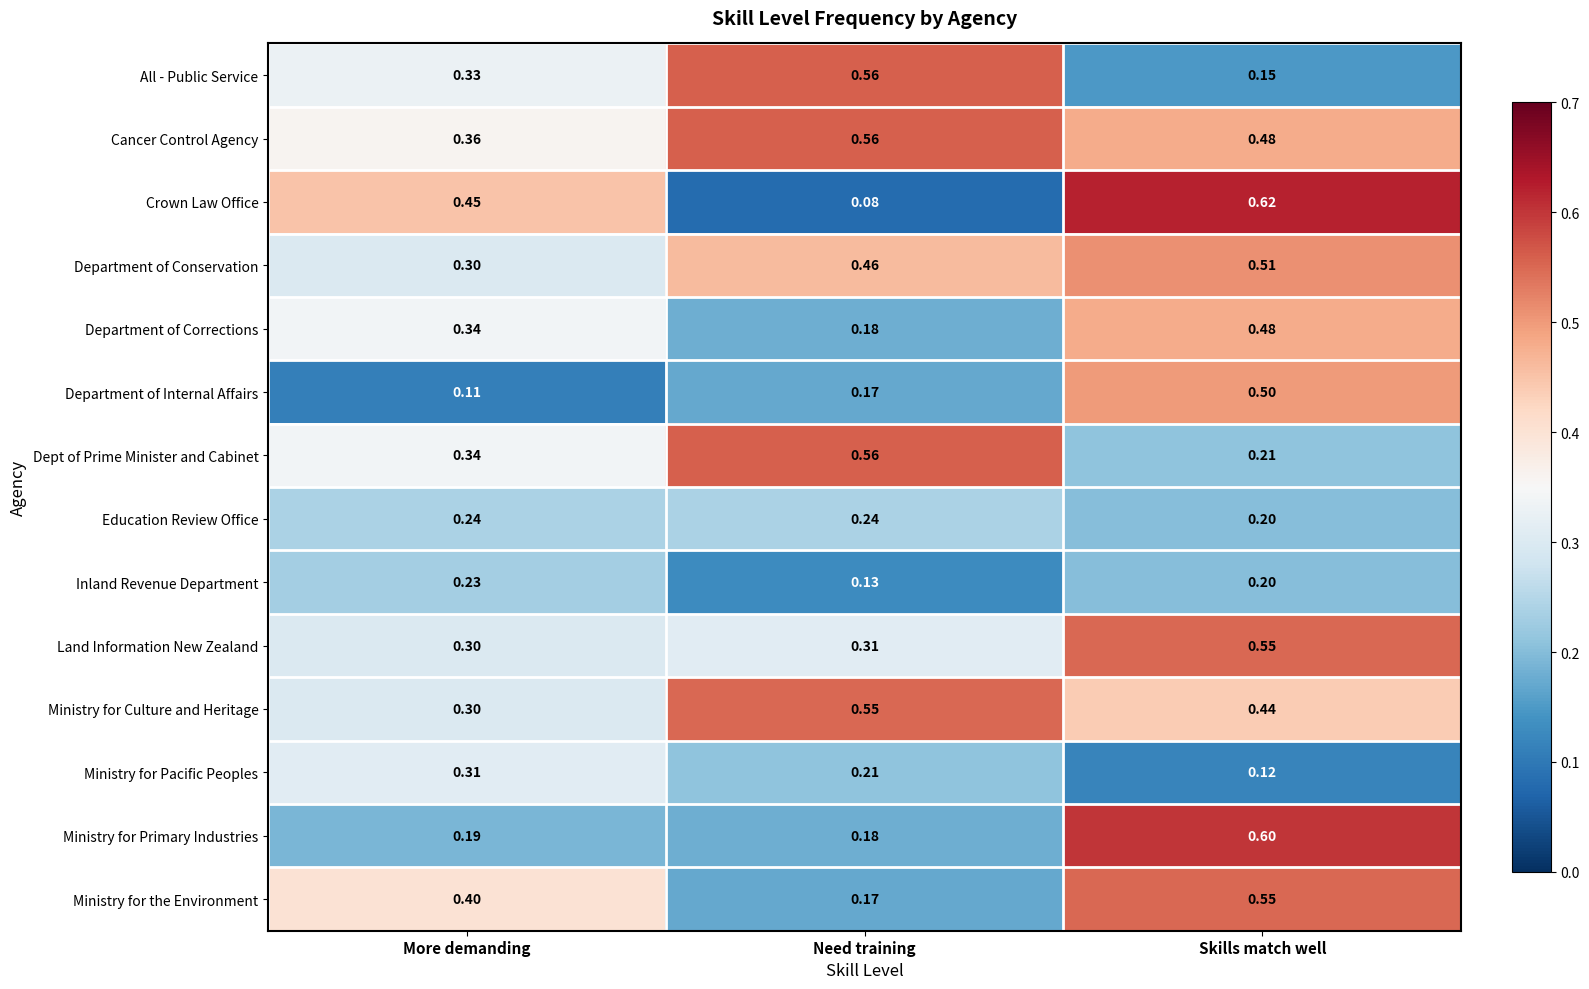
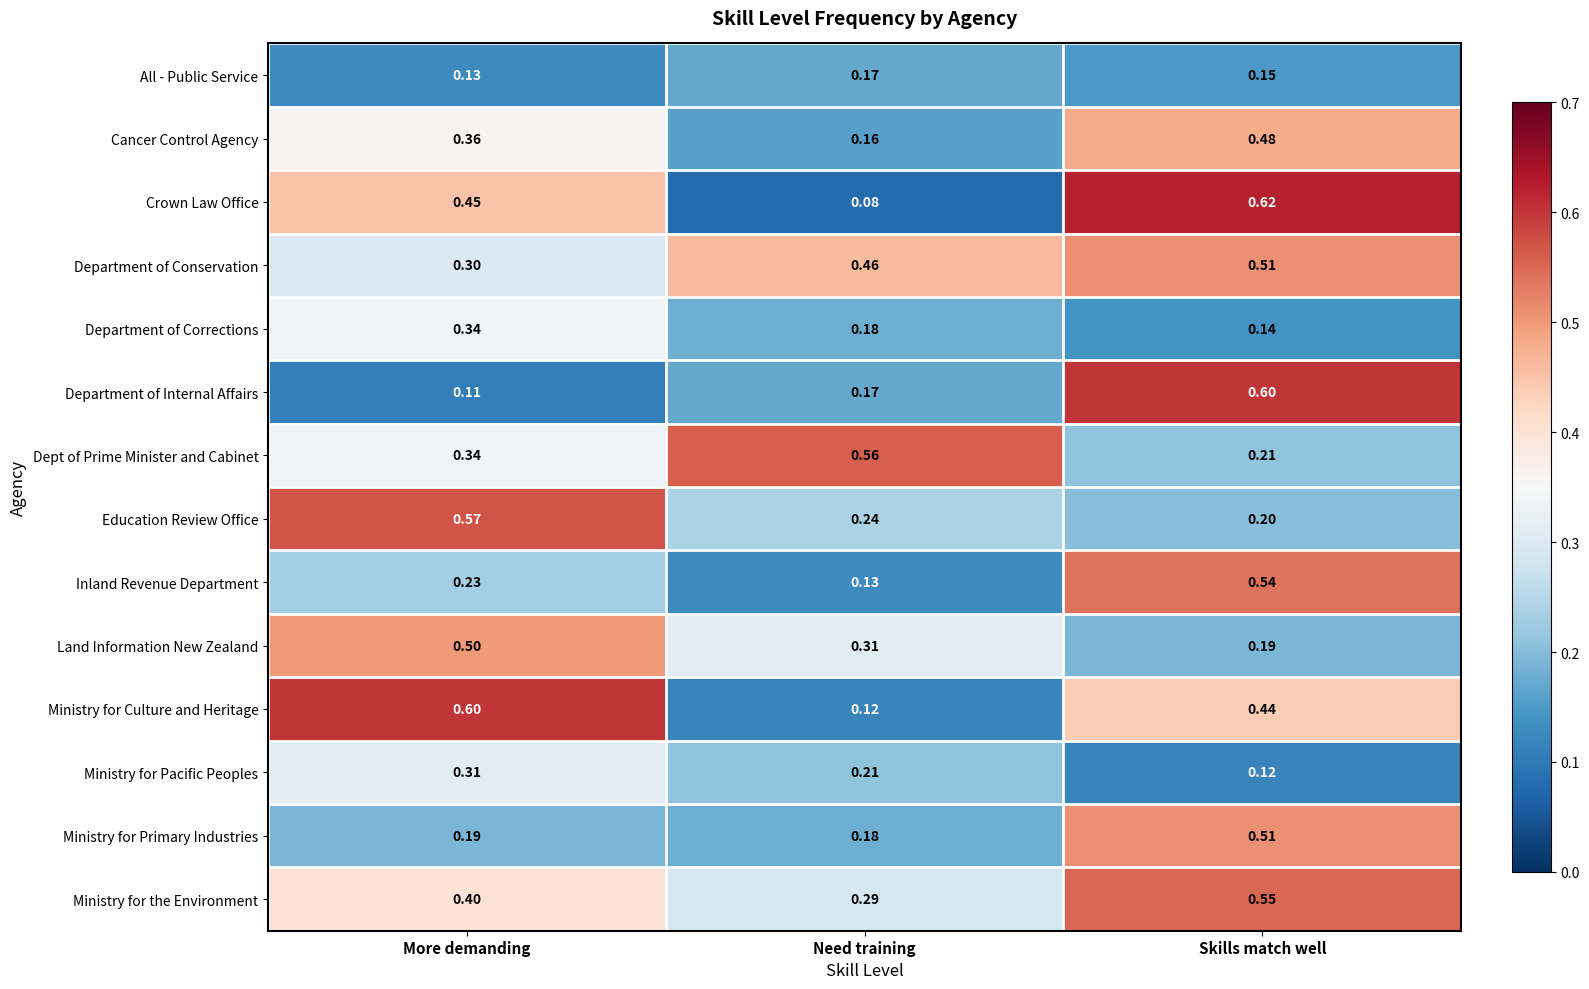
  {
    "All - Public Service": {
-     "More demanding": 0.33,
-     "Need training": 0.56,
+     "More demanding": 0.13,
+     "Need training": 0.17,
      "Skills match well": 0.15
    },
    "Cancer Control Agency": {
      "More demanding": 0.36,
-     "Need training": 0.56,
+     "Need training": 0.16,
      "Skills match well": 0.48
    },
    "Crown Law Office": {
      "More demanding": 0.45,
      "Need training": 0.08,
      "Skills match well": 0.62
    },
    "Department of Conservation": {
      "More demanding": 0.30,
      "Need training": 0.46,
      "Skills match well": 0.51
    },
    "Department of Corrections": {
      "More demanding": 0.34,
      "Need training": 0.18,
-     "Skills match well": 0.48
+     "Skills match well": 0.14
    },
    "Department of Internal Affairs": {
      "More demanding": 0.11,
      "Need training": 0.17,
-     "Skills match well": 0.50
+     "Skills match well": 0.60
    },
    "Dept of Prime Minister and Cabinet": {
      "More demanding": 0.34,
      "Need training": 0.56,
      "Skills match well": 0.21
    },
    "Education Review Office": {
-     "More demanding": 0.24,
+     "More demanding": 0.57,
      "Need training": 0.24,
      "Skills match well": 0.20
    },
    "Inland Revenue Department": {
      "More demanding": 0.23,
      "Need training": 0.13,
-     "Skills match well": 0.20
+     "Skills match well": 0.54
    },
    "Land Information New Zealand": {
-     "More demanding": 0.30,
+     "More demanding": 0.50,
      "Need training": 0.31,
-     "Skills match well": 0.55
+     "Skills match well": 0.19
    },
    "Ministry for Culture and Heritage": {
-     "More demanding": 0.30,
-     "Need training": 0.55,
+     "More demanding": 0.60,
+     "Need training": 0.12,
      "Skills match well": 0.44
    },
    "Ministry for Pacific Peoples": {
      "More demanding": 0.31,
      "Need training": 0.21,
      "Skills match well": 0.12
    },
    "Ministry for Primary Industries": {
      "More demanding": 0.19,
      "Need training": 0.18,
-     "Skills match well": 0.60
+     "Skills match well": 0.51
    },
    "Ministry for the Environment": {
      "More demanding": 0.40,
-     "Need training": 0.17,
+     "Need training": 0.29,
      "Skills match well": 0.55
    }
  }
